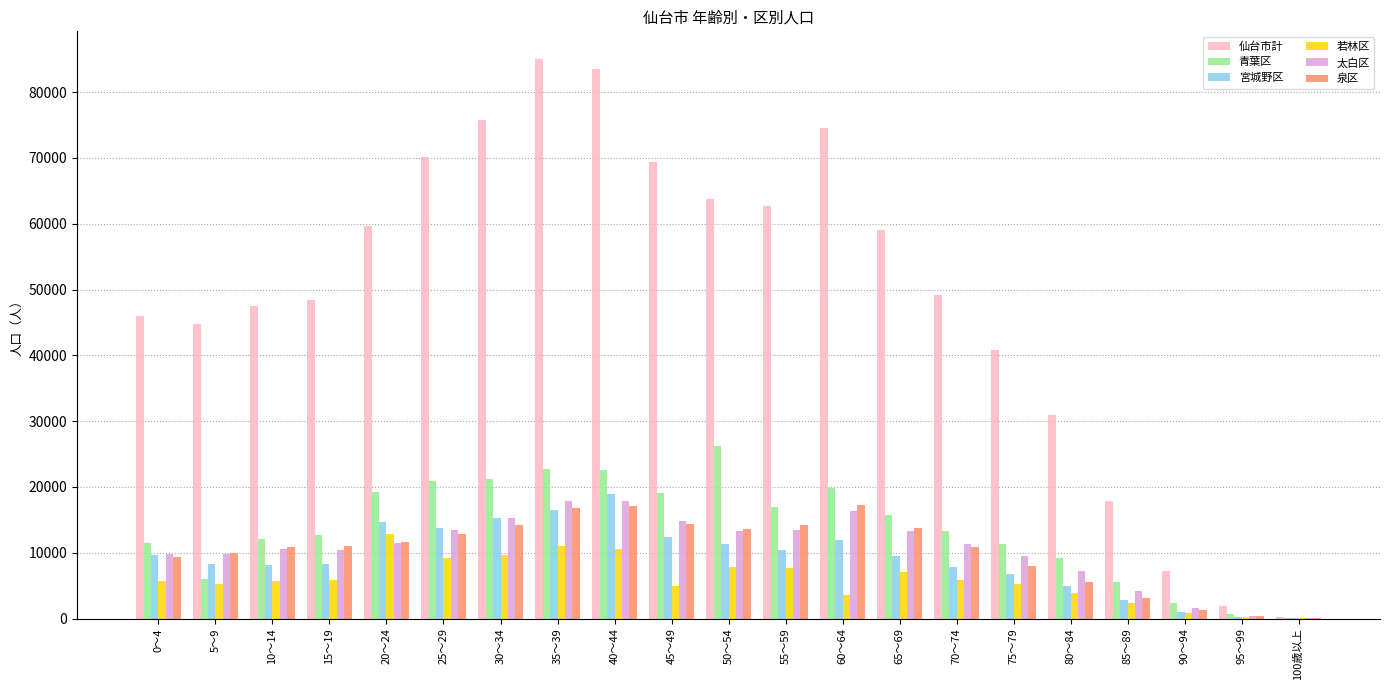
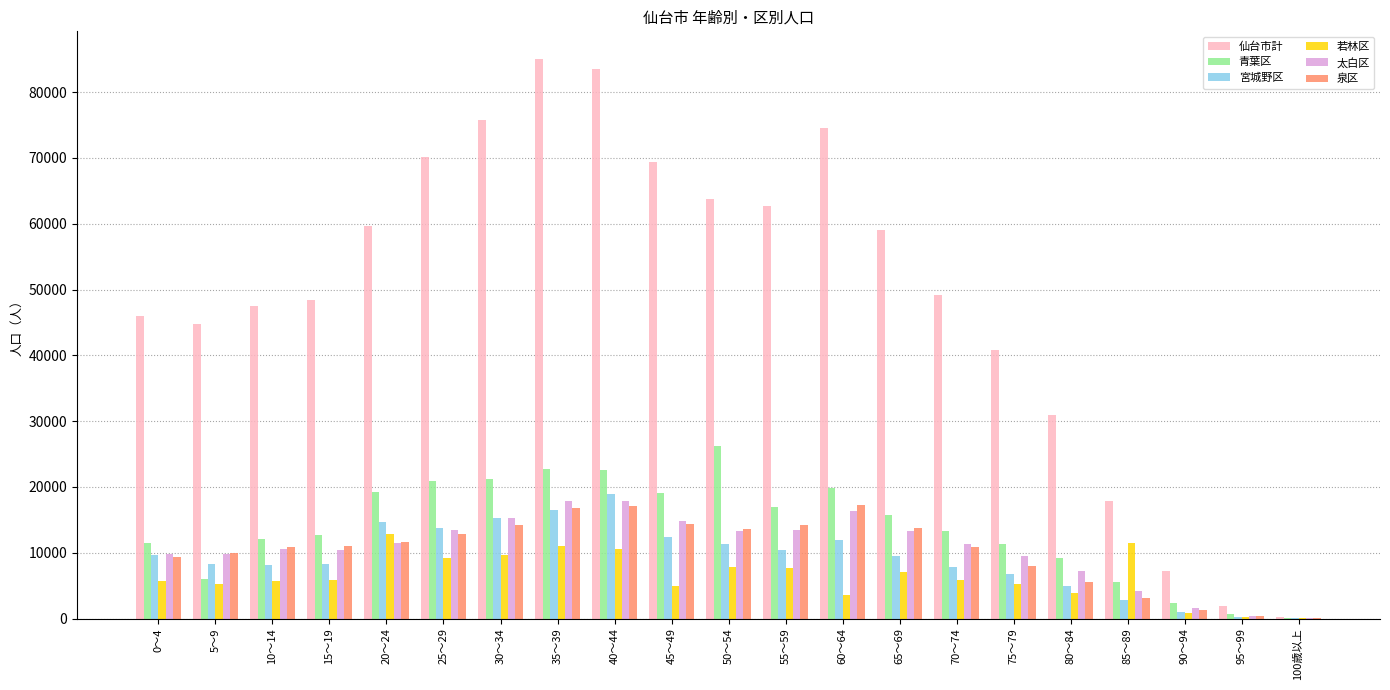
  {
    "青葉区": {
      "0～4": 12000,
      "5～9": 6000,
      "10～14": 12000,
      "15～19": 13000,
      "20～24": 19000,
      "25～29": 21000,
      "30～34": 21000,
      "35～39": 23000,
      "40～44": 23000,
      "45～49": 19000,
      "50～54": 26000,
      "55～59": 17000,
      "60～64": 20000,
      "65～69": 16000,
      "70～74": 13000,
      "75～79": 11000,
      "80～84": 9000,
      "85～89": 6000,
      "90～94": 2000,
      "95～99": 1000
    },
    "宮城野区": {
      "0～4": 10000,
      "5～9": 8000,
      "10～14": 8000,
      "15～19": 8000,
      "20～24": 15000,
      "25～29": 14000,
      "30～34": 15000,
      "35～39": 17000,
      "40～44": 19000,
      "45～49": 12000,
      "50～54": 11000,
      "55～59": 10000,
      "60～64": 12000,
      "65～69": 9000,
      "70～74": 8000,
      "75～79": 7000,
      "80～84": 5000,
      "85～89": 3000,
      "90～94": 1000
    },
    "若林区": {
      "0～4": 6000,
      "5～9": 5000,
      "10～14": 6000,
      "15～19": 6000,
      "20～24": 13000,
      "25～29": 9000,
      "30～34": 10000,
      "35～39": 11000,
      "40～44": 11000,
      "45～49": 5000,
      "50～54": 8000,
      "55～59": 8000,
      "60～64": 4000,
      "65～69": 7000,
      "70～74": 6000,
      "75～79": 5000,
      "80～84": 4000,
-     "85～89": 2000,
+     "85～89": 12000,
      "90～94": 1000
    },
    "泉区": {
      "0～4": 9000,
      "5～9": 10000,
      "10～14": 11000,
      "15～19": 11000,
      "20～24": 12000,
      "25～29": 13000,
      "30～34": 14000,
      "35～39": 17000,
      "40～44": 17000,
      "45～49": 14000,
      "50～54": 14000,
      "55～59": 14000,
      "60～64": 17000,
      "65～69": 14000,
      "70～74": 11000,
      "75～79": 8000,
      "80～84": 6000,
      "85～89": 3000,
      "90～94": 1000
    }
  }
